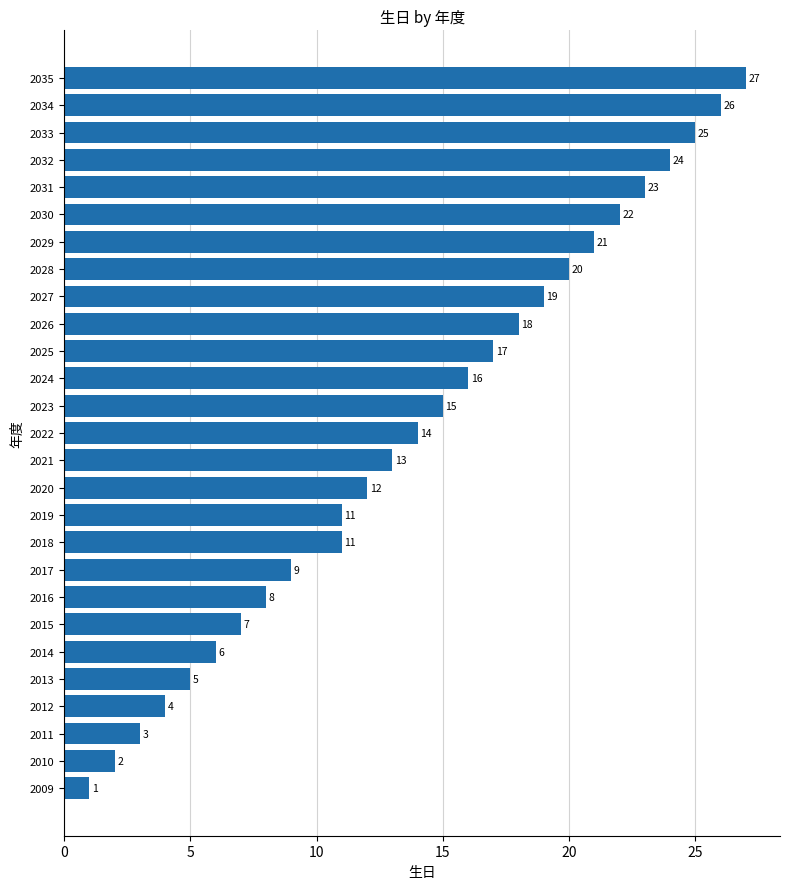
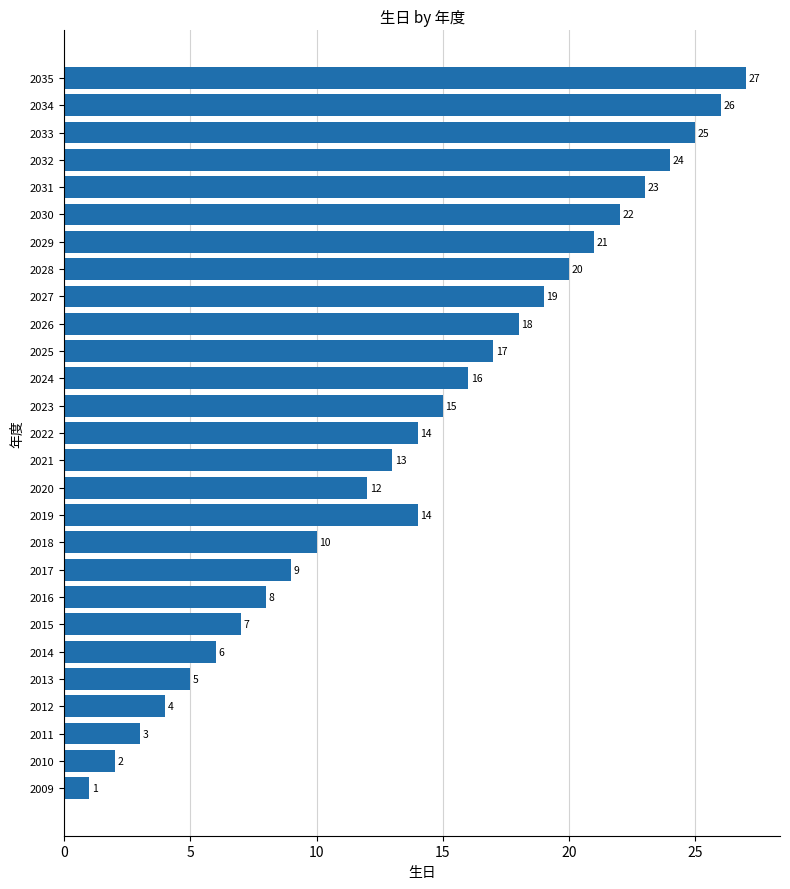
  {
    "2035": 27,
    "2034": 26,
    "2033": 25,
    "2032": 24,
    "2031": 23,
    "2030": 22,
    "2029": 21,
    "2028": 20,
    "2027": 19,
    "2026": 18,
    "2025": 17,
    "2024": 16,
    "2023": 15,
    "2022": 14,
    "2021": 13,
    "2020": 12,
-   "2019": 11,
-   "2018": 11,
+   "2019": 14,
+   "2018": 10,
    "2017": 9,
    "2016": 8,
    "2015": 7,
    "2014": 6,
    "2013": 5,
    "2012": 4,
    "2011": 3,
    "2010": 2,
    "2009": 1
  }
